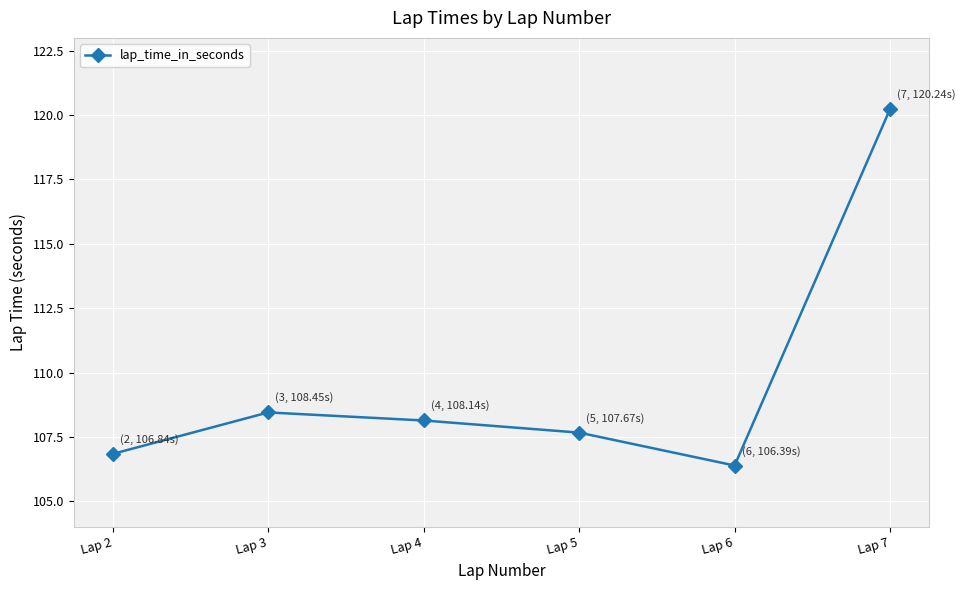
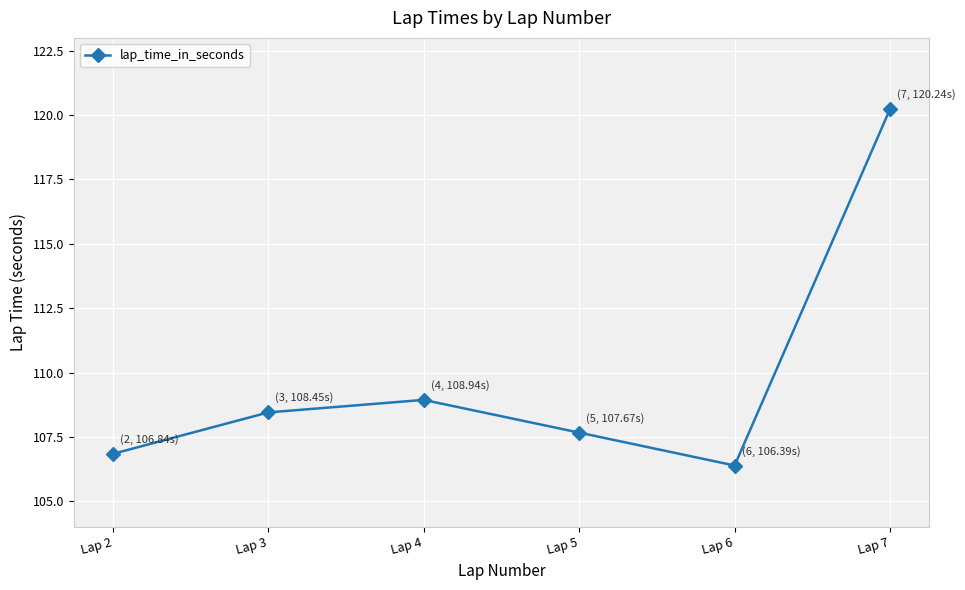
  {
    "Lap 2": "106.84s",
    "Lap 3": "108.45s",
-   "Lap 4": "108.14s",
+   "Lap 4": "108.94s",
    "Lap 5": "107.67s",
    "Lap 6": "106.39s",
    "Lap 7": "120.24s"
  }
